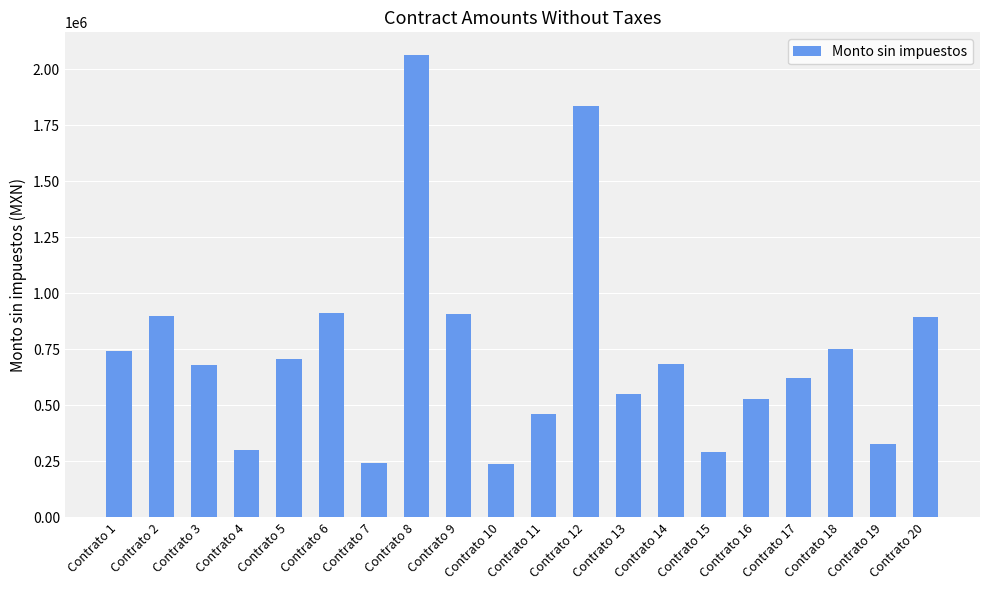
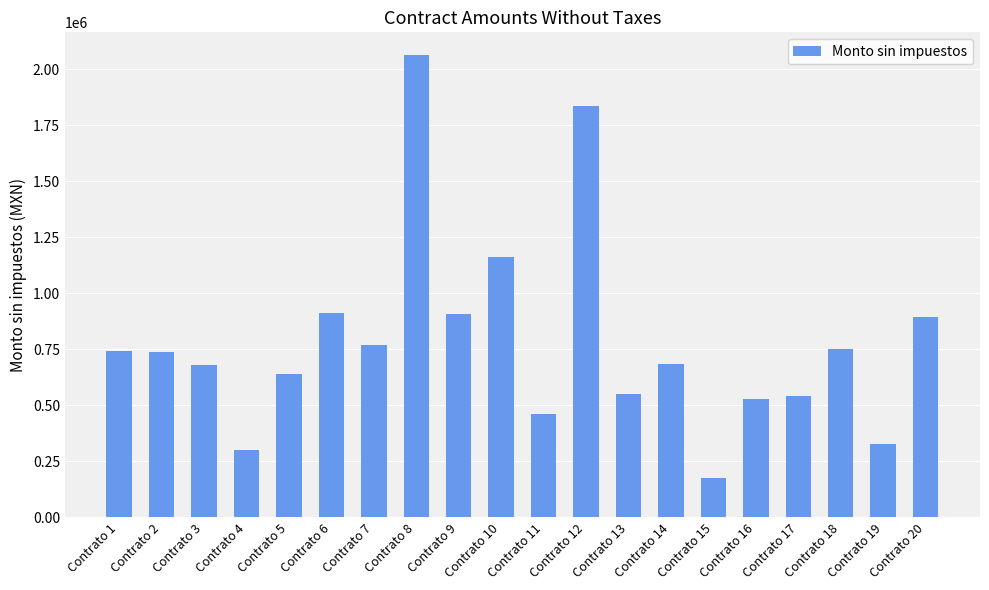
  {
    "Contrato 1": 740000,
-   "Contrato 2": 900000,
+   "Contrato 2": 740000,
    "Contrato 3": 680000,
    "Contrato 4": 300000,
-   "Contrato 5": 700000,
+   "Contrato 5": 640000,
    "Contrato 6": 910000,
-   "Contrato 7": 240000,
+   "Contrato 7": 770000,
    "Contrato 8": 2060000,
    "Contrato 9": 910000,
-   "Contrato 10": 240000,
+   "Contrato 10": 1160000,
    "Contrato 11": 460000,
    "Contrato 12": 1830000,
    "Contrato 13": 550000,
    "Contrato 14": 690000,
-   "Contrato 15": 290000,
+   "Contrato 15": 180000,
    "Contrato 16": 530000,
-   "Contrato 17": 620000,
+   "Contrato 17": 540000,
    "Contrato 18": 750000,
    "Contrato 19": 330000,
    "Contrato 20": 900000
  }
